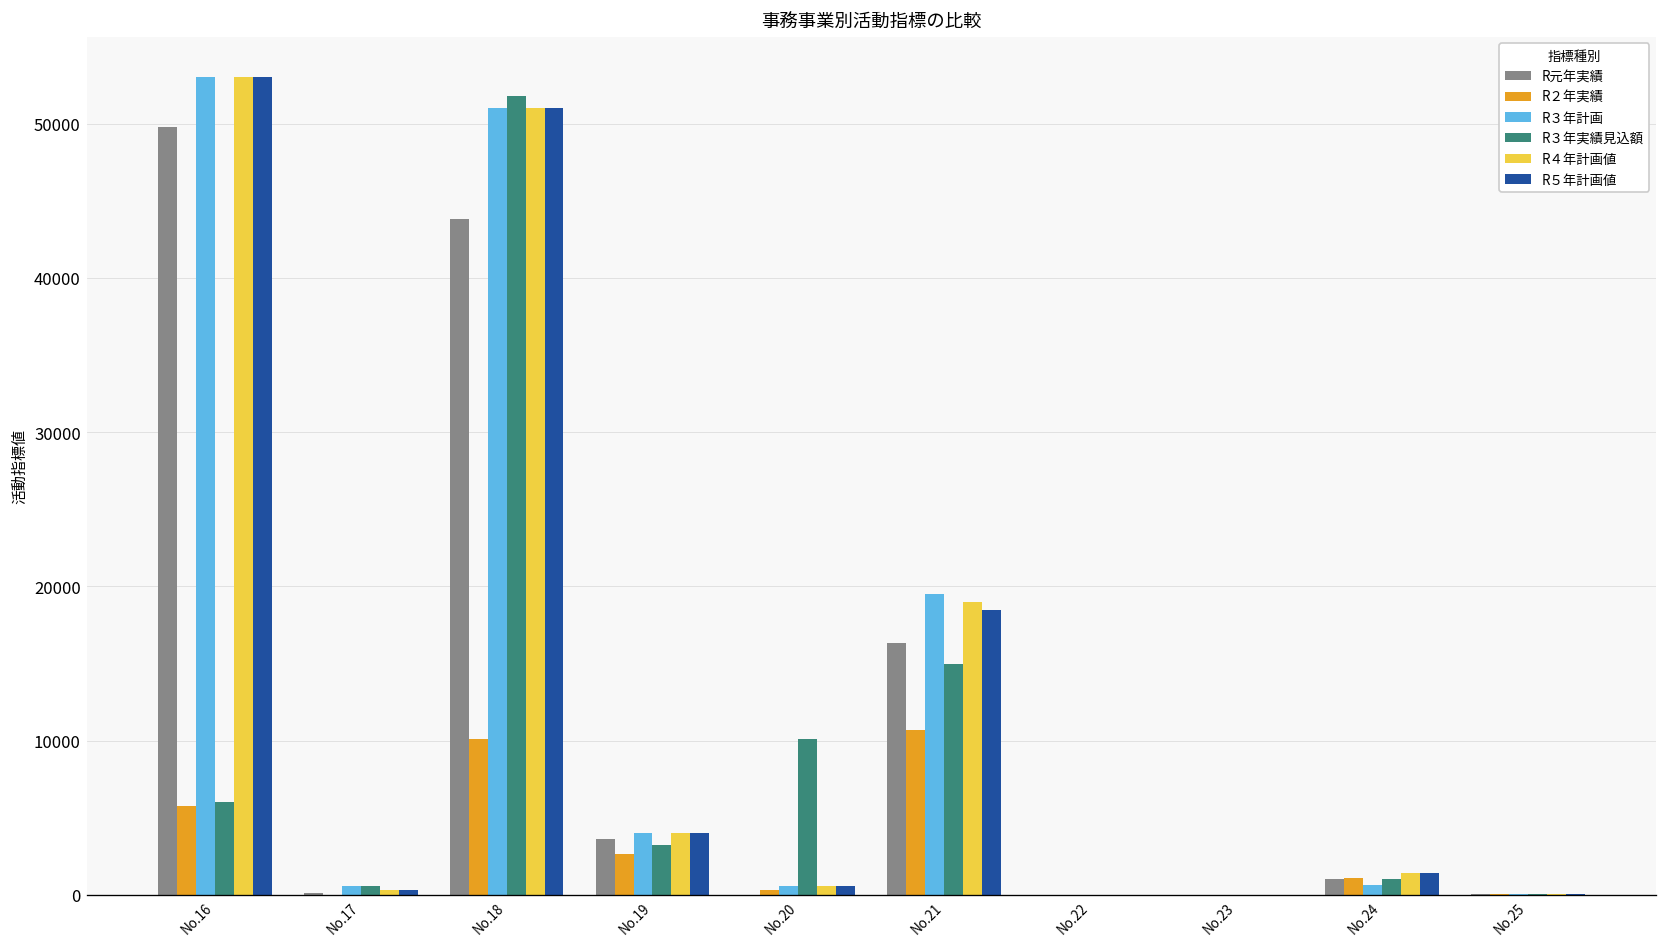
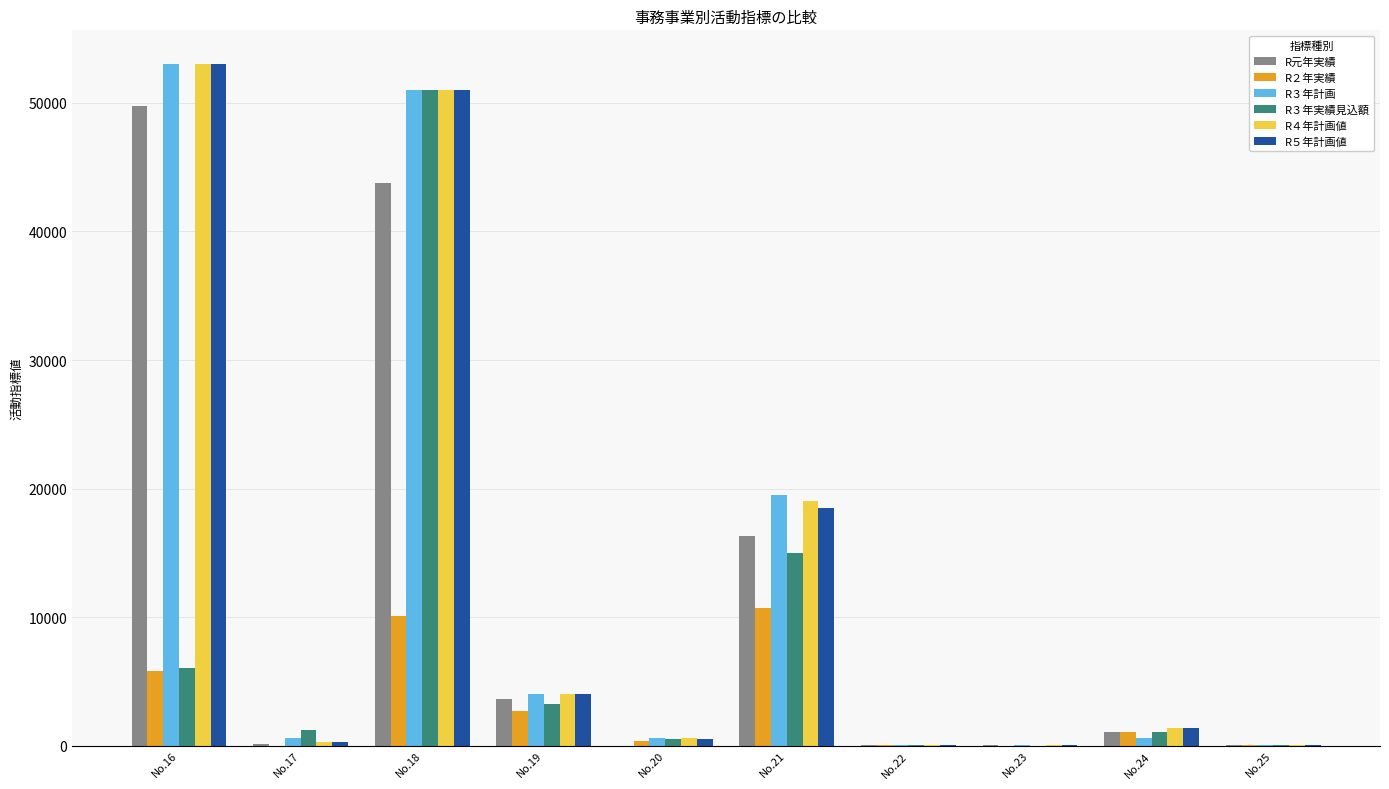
  {
    "R元年実績": {
      "No.16": 49800,
      "No.18": 43800,
      "No.19": 3600,
      "No.20": 0,
      "No.21": 16300,
      "No.24": 1100
    },
    "R３年計画": {
      "No.16": 53000,
      "No.17": 600,
      "No.18": 51000,
      "No.19": 4000,
      "No.20": 600,
      "No.21": 19500,
      "No.24": 600
    },
    "R３年実績見込額": {
      "No.16": 6000,
-     "No.17": 600,
-     "No.18": 51800,
+     "No.17": 1200,
+     "No.18": 51000,
      "No.19": 3200,
-     "No.20": 10100,
+     "No.20": 500,
      "No.21": 15000,
      "No.24": 1100
    },
    "R５年計画値": {
      "No.16": 53000,
      "No.17": 300,
      "No.18": 51000,
      "No.19": 4000,
      "No.20": 600,
      "No.21": 18500,
      "No.24": 1400
    }
  }
